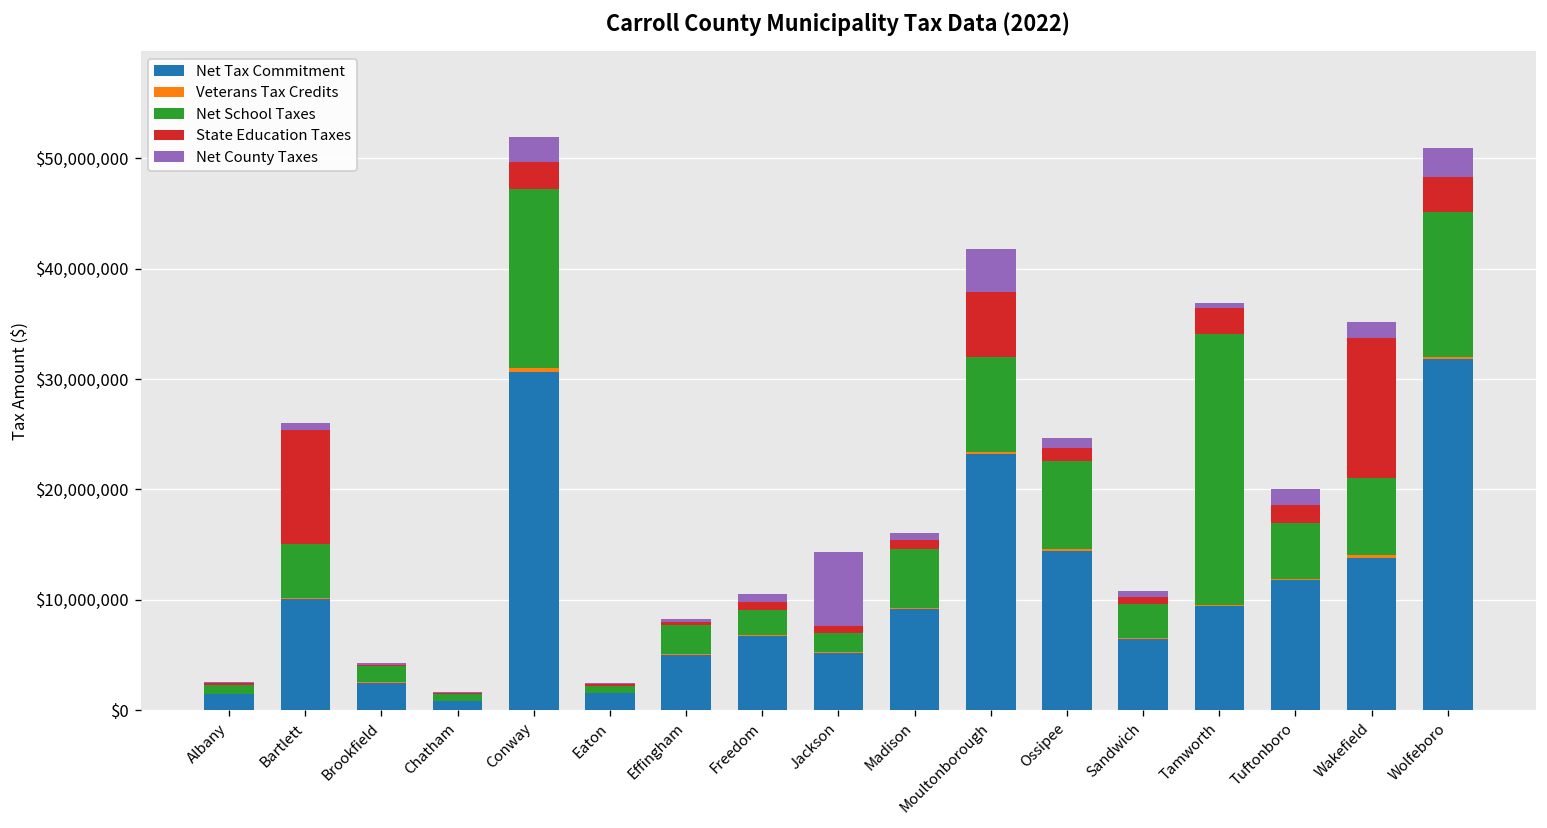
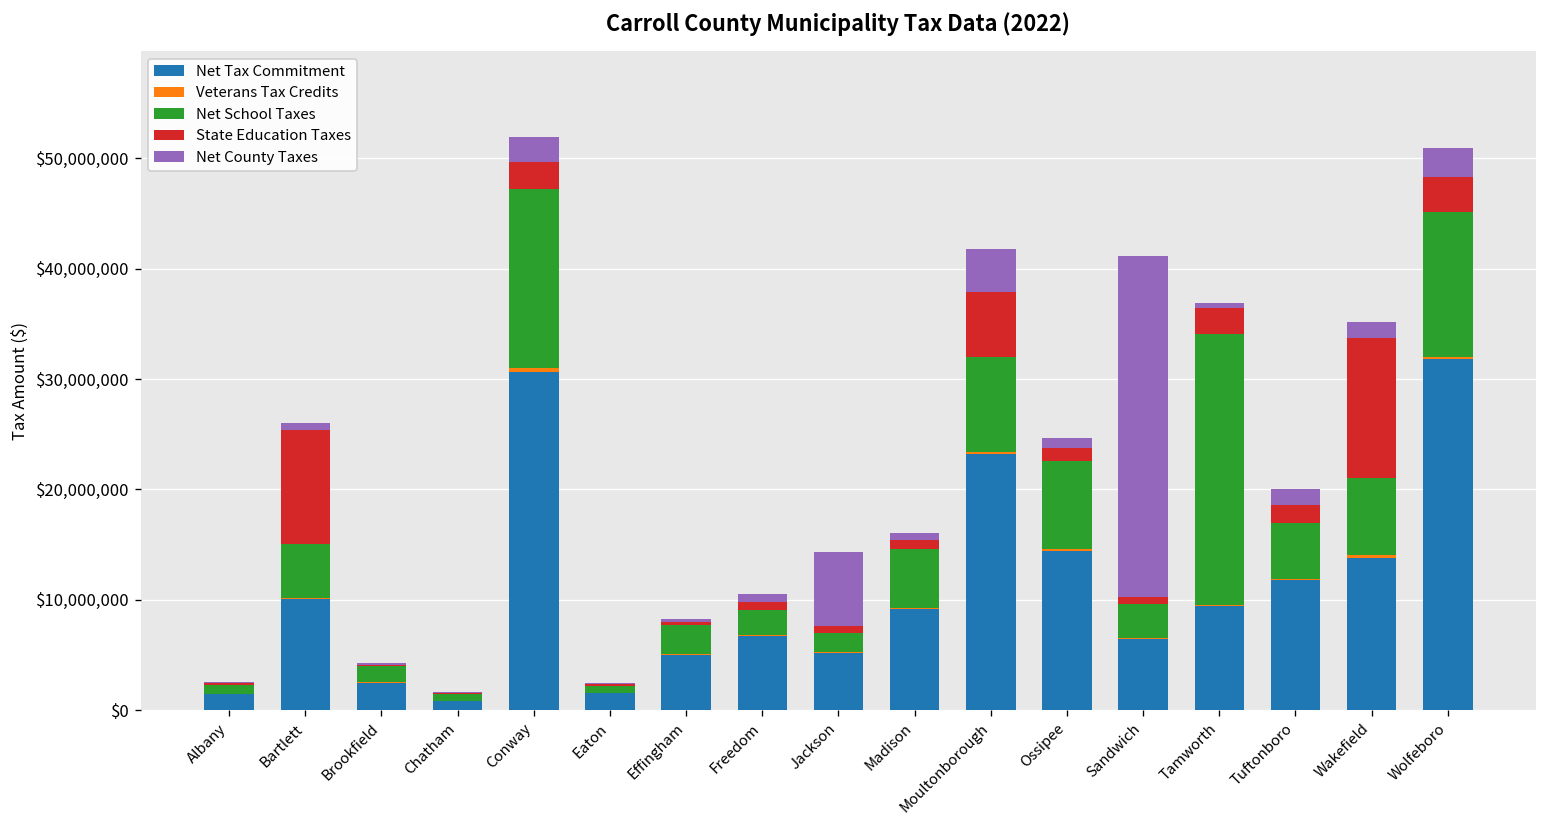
  {
    "Net Tax Commitment": {
      "Albany": "$1,000,000",
      "Bartlett": "$10,000,000",
      "Brookfield": "$2,000,000",
      "Chatham": "$1,000,000",
      "Conway": "$31,000,000",
      "Eaton": "$2,000,000",
      "Effingham": "$5,000,000",
      "Freedom": "$7,000,000",
      "Jackson": "$5,000,000",
      "Madison": "$9,000,000",
      "Moultonborough": "$23,000,000",
      "Ossipee": "$14,000,000",
      "Sandwich": "$6,000,000",
      "Tamworth": "$9,000,000",
      "Tuftonboro": "$12,000,000",
      "Wakefield": "$14,000,000",
      "Wolfeboro": "$32,000,000"
    },
    "Veterans Tax Credits": {
      "Conway": "$0",
      "Wakefield": "$0"
    },
    "Net School Taxes": {
      "Albany": "$1,000,000",
      "Bartlett": "$5,000,000",
      "Brookfield": "$1,000,000",
      "Chatham": "$1,000,000",
      "Conway": "$16,000,000",
      "Eaton": "$1,000,000",
      "Effingham": "$3,000,000",
      "Freedom": "$2,000,000",
      "Jackson": "$2,000,000",
      "Madison": "$5,000,000",
      "Moultonborough": "$9,000,000",
      "Ossipee": "$8,000,000",
      "Sandwich": "$3,000,000",
      "Tamworth": "$25,000,000",
      "Tuftonboro": "$5,000,000",
      "Wakefield": "$7,000,000",
      "Wolfeboro": "$13,000,000"
    },
    "State Education Taxes": {
      "Bartlett": "$10,000,000",
      "Conway": "$3,000,000",
      "Freedom": "$1,000,000",
      "Jackson": "$1,000,000",
      "Madison": "$1,000,000",
      "Moultonborough": "$6,000,000",
      "Ossipee": "$1,000,000",
      "Sandwich": "$1,000,000",
      "Tamworth": "$2,000,000",
      "Tuftonboro": "$2,000,000",
      "Wakefield": "$13,000,000",
      "Wolfeboro": "$3,000,000"
    },
    "Net County Taxes": {
      "Bartlett": "$1,000,000",
      "Conway": "$2,000,000",
      "Freedom": "$1,000,000",
      "Jackson": "$7,000,000",
      "Madison": "$1,000,000",
      "Moultonborough": "$4,000,000",
      "Ossipee": "$1,000,000",
-     "Sandwich": "$1,000,000",
+     "Sandwich": "$31,000,000",
      "Tamworth": "$0",
      "Tuftonboro": "$1,000,000",
      "Wakefield": "$1,000,000",
      "Wolfeboro": "$3,000,000"
    }
  }
